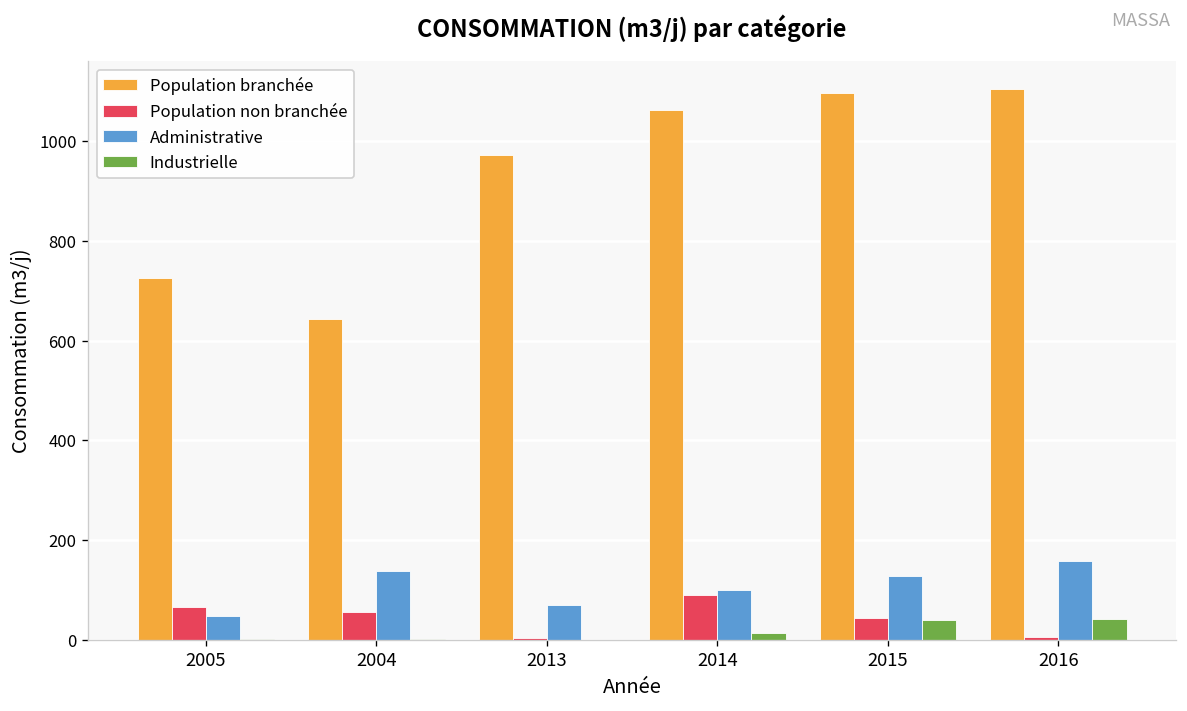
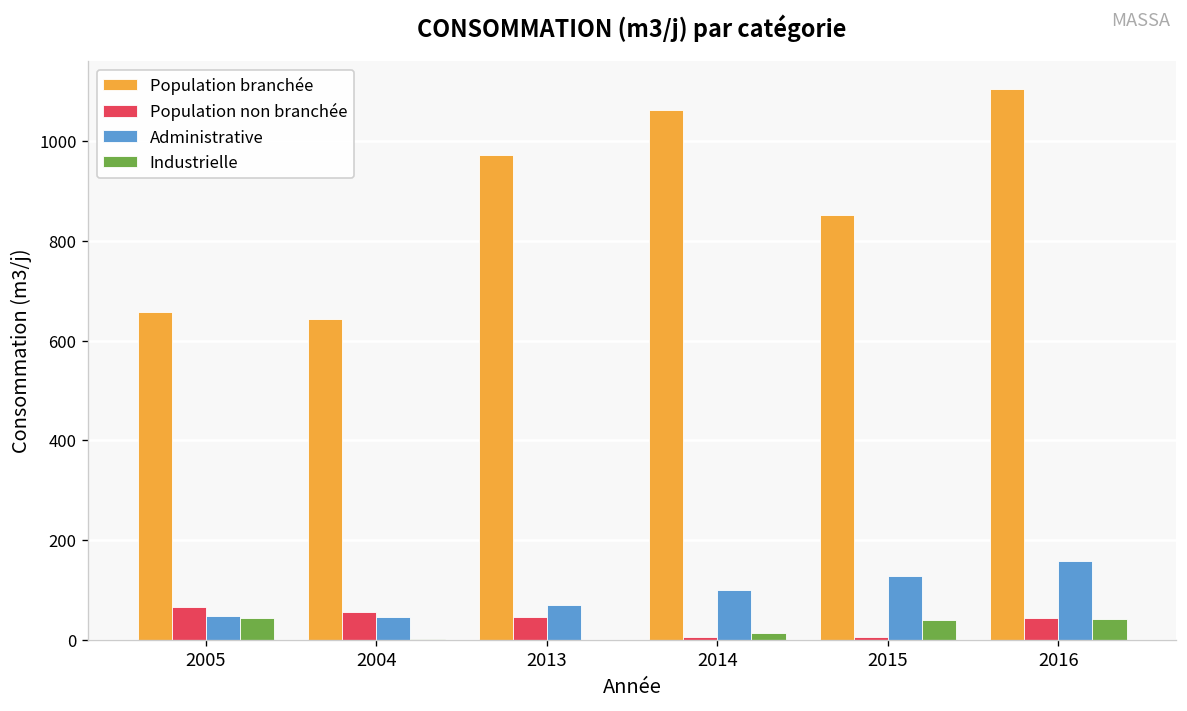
  {
    "Population branchée": {
-     "2005": 730,
+     "2005": 660,
      "2004": 640,
      "2013": 970,
      "2014": 1060,
-     "2015": 1100,
+     "2015": 850,
      "2016": 1100
    },
    "Population non branchée": {
      "2005": 60,
      "2004": 60,
-     "2013": 0,
-     "2014": 90,
-     "2015": 40,
-     "2016": 10
+     "2013": 50,
+     "2014": 10,
+     "2015": 10,
+     "2016": 40
    },
    "Administrative": {
      "2005": 50,
-     "2004": 140,
+     "2004": 50,
      "2013": 70,
      "2014": 100,
      "2015": 130,
      "2016": 160
    },
    "Industrielle": {
-     "2005": 0,
+     "2005": 40,
      "2014": 10,
      "2015": 40,
      "2016": 40
    }
  }
